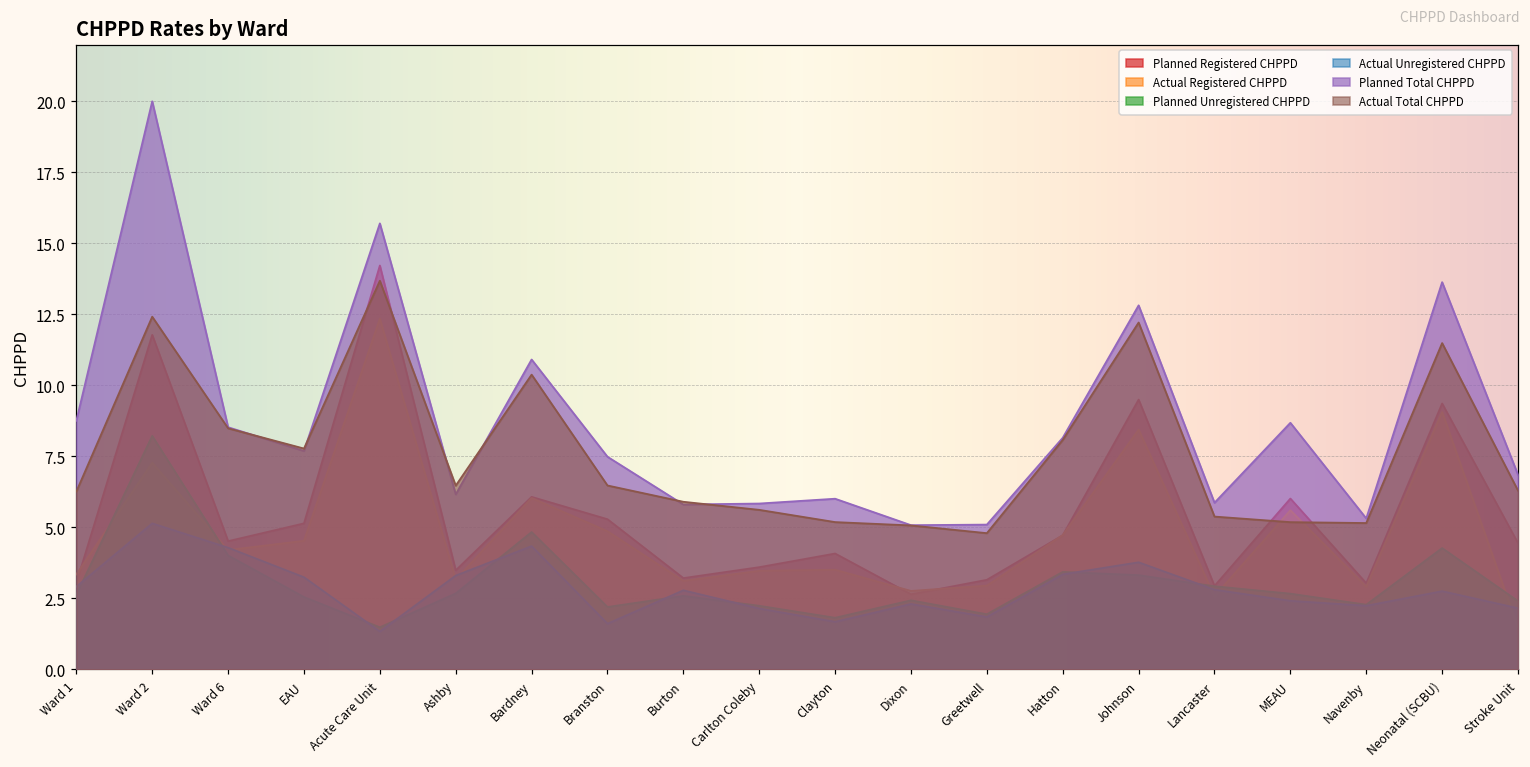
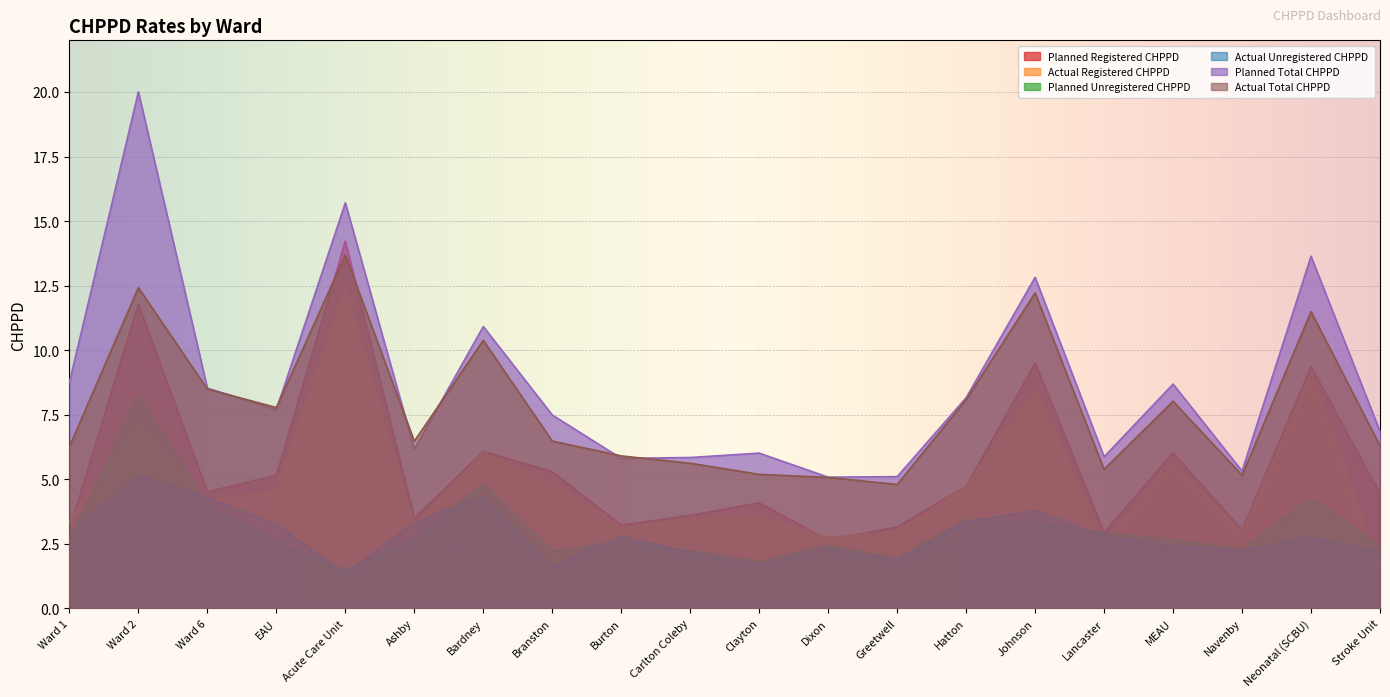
  {
    "Planned Registered CHPPD": {
      "Ward 1": 3.0,
      "Ward 2": 11.8,
      "Ward 6": 4.5,
      "EAU": 5.1,
      "Acute Care Unit": 14.2,
      "Ashby": 3.5,
      "Branston": 5.3,
      "Carlton Coleby": 3.6,
      "Clayton": 4.1,
      "Dixon": 2.6,
      "Greetwell": 3.2,
      "Johnson": 9.5,
      "MEAU": 6.0,
      "Navenby": 3.0,
      "Neonatal (SCBU)": 9.4,
      "Stroke Unit": 4.4
    },
    "Actual Registered CHPPD": {
      "Ward 1": 3.3,
      "Ward 2": 7.3,
      "EAU": 4.5,
      "Acute Care Unit": 12.4,
      "Ashby": 3.2,
      "Branston": 4.9,
      "Carlton Coleby": 3.5,
      "Clayton": 3.5,
      "Dixon": 2.8,
      "Greetwell": 3.0,
      "Johnson": 8.4,
      "Lancaster": 2.6,
      "MEAU": 5.6,
      "Navenby": 2.9,
      "Neonatal (SCBU)": 9.1,
      "Stroke Unit": 1.5
    },
    "Planned Unregistered CHPPD": {
      "Ward 1": 2.6,
      "Ward 2": 8.2,
      "Ward 6": 4.0,
      "EAU": 2.5,
      "Acute Care Unit": 1.5,
      "Ashby": 2.7,
      "Bardney": 4.8,
      "Branston": 2.2,
      "Burton": 2.6,
      "Clayton": 1.8,
      "Dixon": 2.4,
      "Johnson": 3.3,
      "MEAU": 2.7,
      "Neonatal (SCBU)": 4.3,
      "Stroke Unit": 2.4
    },
    "Actual Unregistered CHPPD": {
      "Ward 1": 2.9,
      "Ward 2": 5.1,
      "EAU": 3.2,
      "Acute Care Unit": 1.3,
      "Ashby": 3.3,
      "Bardney": 4.3,
      "Branston": 1.6,
      "Burton": 2.8,
      "Clayton": 1.7,
      "Dixon": 2.3,
      "Johnson": 3.8,
      "Lancaster": 2.8,
      "MEAU": 2.4,
      "Neonatal (SCBU)": 2.8,
      "Stroke Unit": 2.2
    },
    "Planned Total CHPPD": {
      "Ward 1": 8.8,
      "Ward 2": 20.0,
      "Acute Care Unit": 15.7,
      "Ashby": 6.2,
      "Bardney": 10.9,
      "Branston": 7.5,
      "Carlton Coleby": 5.8,
      "Clayton": 6.0,
      "Greetwell": 5.1,
      "Johnson": 12.8,
      "Lancaster": 5.9,
      "MEAU": 8.7,
      "Navenby": 5.3,
      "Neonatal (SCBU)": 13.6,
      "Stroke Unit": 6.9
    },
    "Actual Total CHPPD": {
      "Ward 1": 6.3,
      "Ward 2": 12.4,
      "Acute Care Unit": 13.7,
      "Ashby": 6.5,
      "Bardney": 10.4,
      "Branston": 6.5,
      "Carlton Coleby": 5.6,
      "Clayton": 5.2,
      "Greetwell": 4.8,
      "Johnson": 12.2,
      "Lancaster": 5.4,
-     "MEAU": 5.2,
+     "MEAU": 8.0,
      "Navenby": 5.2,
      "Neonatal (SCBU)": 11.5,
      "Stroke Unit": 6.3
    }
  }
